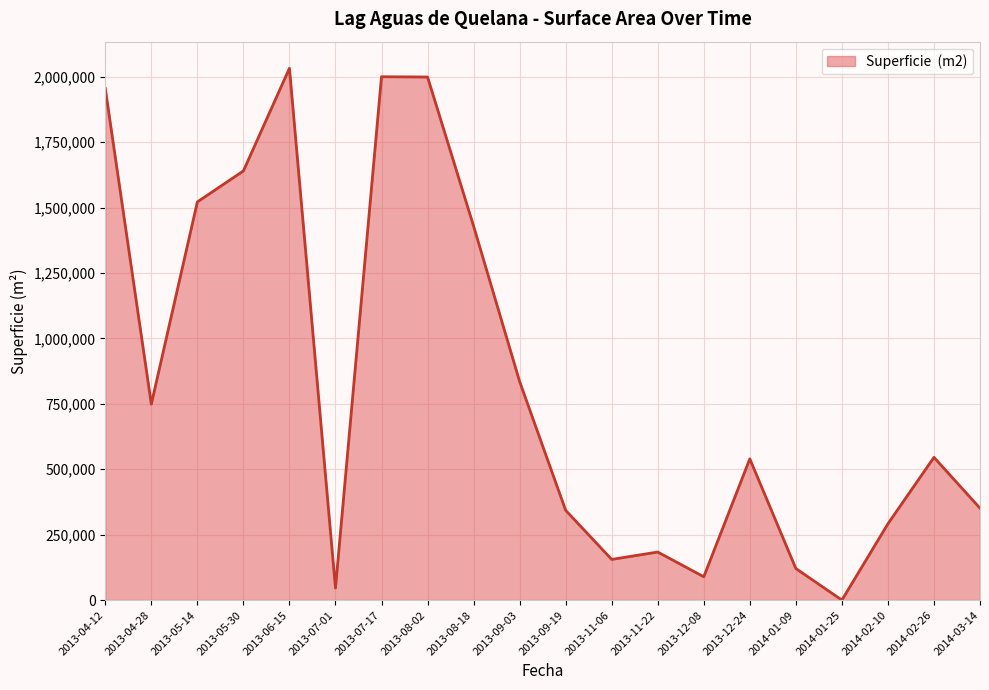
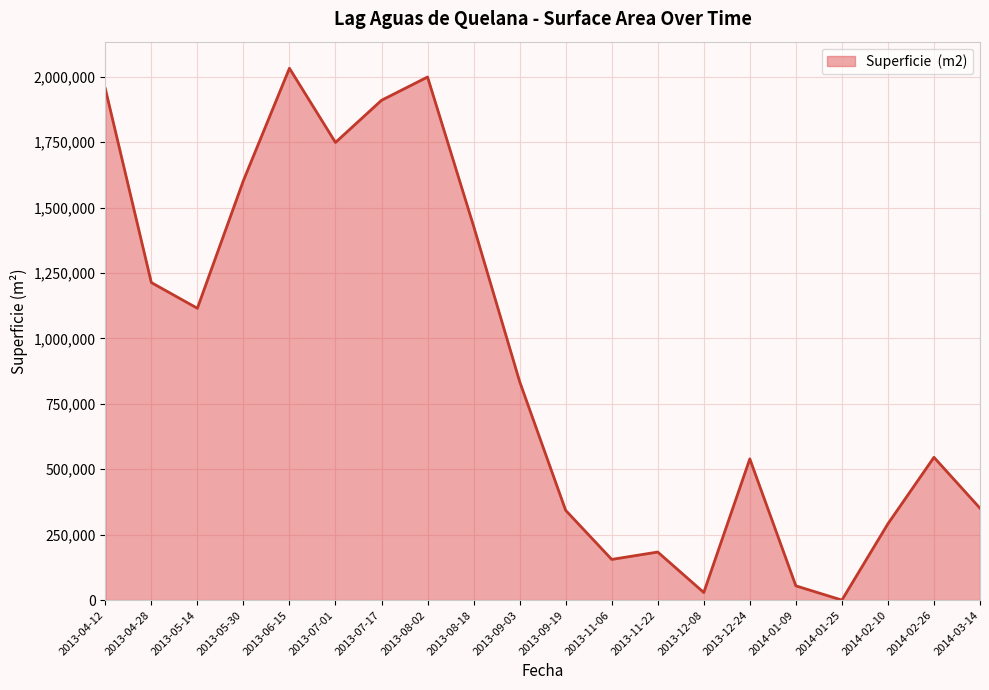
  {
    "2013-04-12": "1,950,000",
-   "2013-04-28": "750,000",
-   "2013-05-14": "1,520,000",
-   "2013-05-30": "1,640,000",
+   "2013-04-28": "1,210,000",
+   "2013-05-14": "1,120,000",
+   "2013-05-30": "1,600,000",
    "2013-06-15": "2,030,000",
-   "2013-07-01": "50,000",
-   "2013-07-17": "2,000,000",
+   "2013-07-01": "1,750,000",
+   "2013-07-17": "1,910,000",
    "2013-08-02": "2,000,000",
    "2013-08-18": "1,430,000",
    "2013-09-03": "840,000",
    "2013-09-19": "340,000",
    "2013-11-06": "160,000",
    "2013-11-22": "180,000",
-   "2013-12-08": "90,000",
+   "2013-12-08": "30,000",
    "2013-12-24": "540,000",
-   "2014-01-09": "120,000",
+   "2014-01-09": "50,000",
    "2014-01-25": "0",
    "2014-02-10": "290,000",
    "2014-02-26": "550,000",
    "2014-03-14": "350,000"
  }
